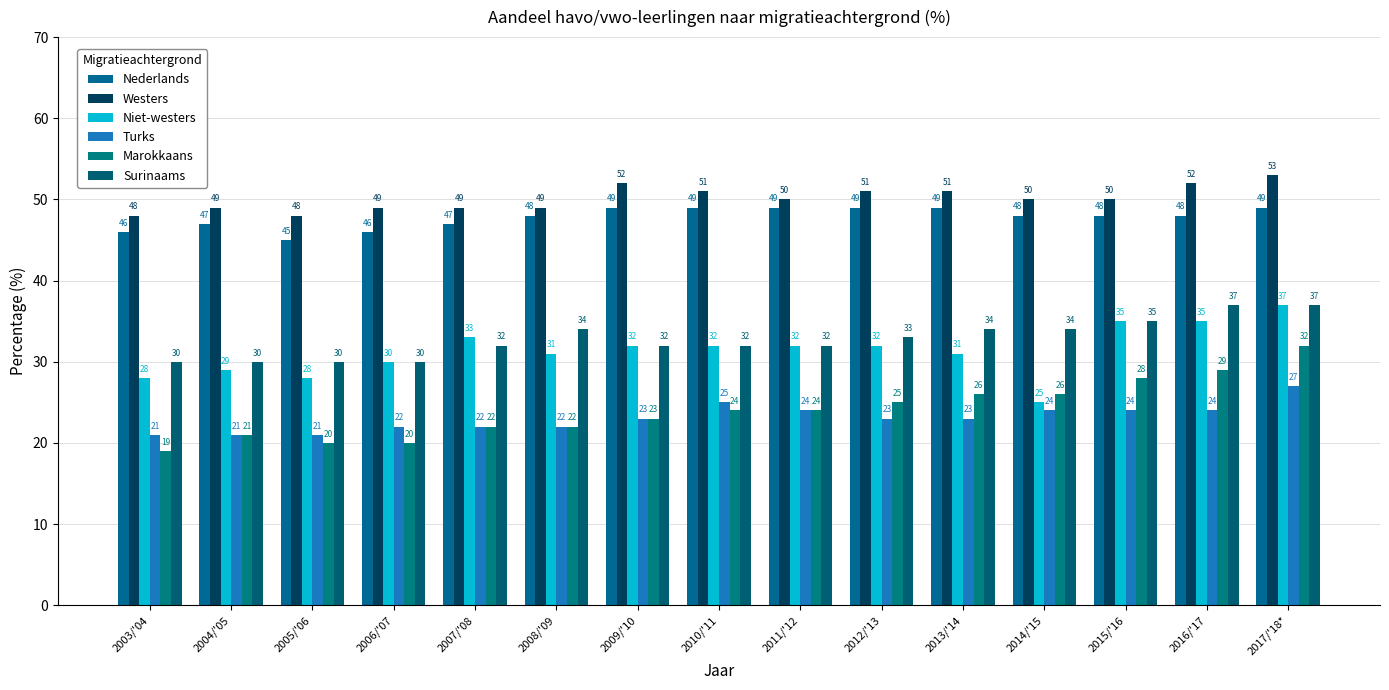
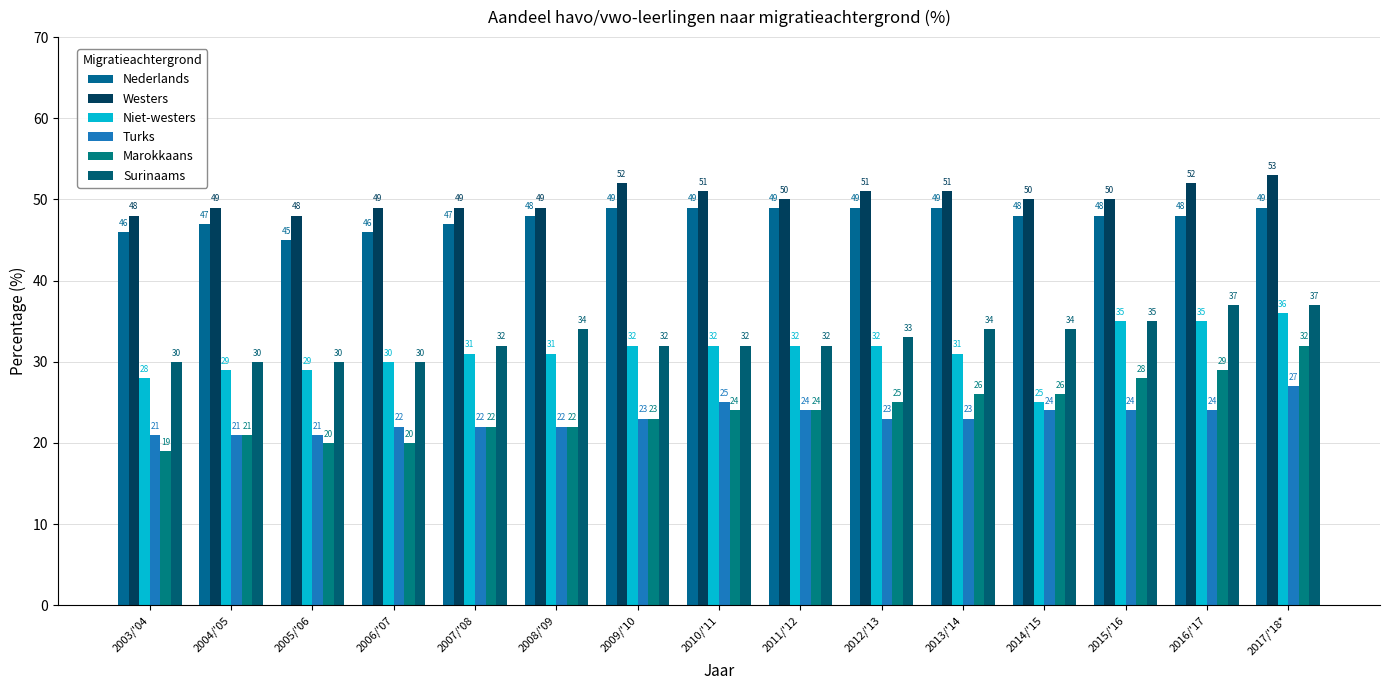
  {
    "Niet-westers": {
      "2003/'04": 28,
      "2004/'05": 29,
-     "2005/'06": 28,
+     "2005/'06": 29,
      "2006/'07": 30,
-     "2007/'08": 33,
+     "2007/'08": 31,
      "2008/'09": 31,
      "2009/'10": 32,
      "2010/'11": 32,
      "2011/'12": 32,
      "2012/'13": 32,
      "2013/'14": 31,
      "2014/'15": 25,
      "2015/'16": 35,
      "2016/'17": 35,
-     "2017/'18*": 37
+     "2017/'18*": 36
    }
  }
